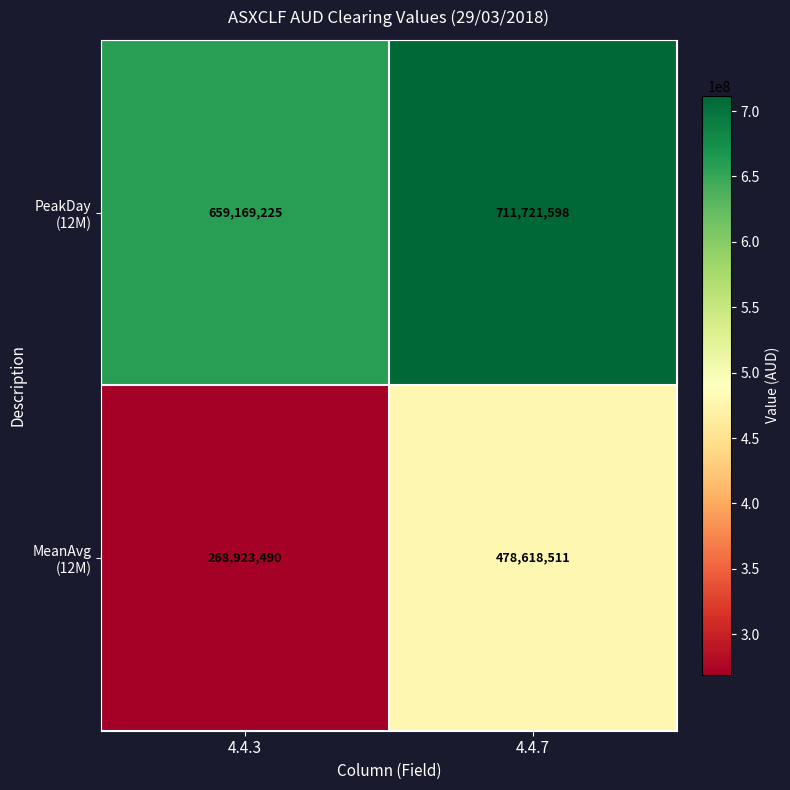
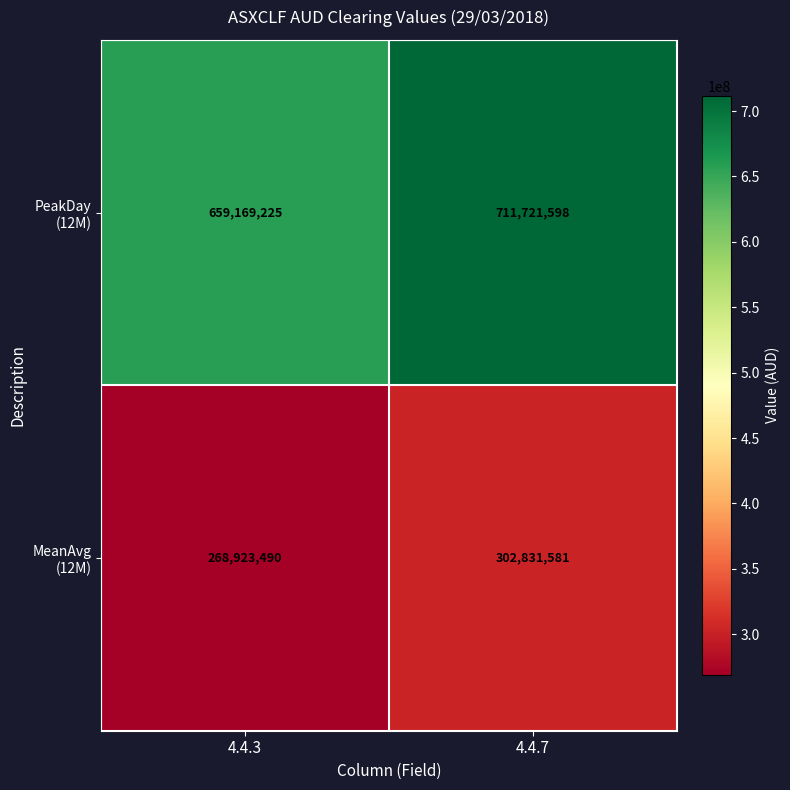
  {
    "PeakDay (12M)": {
      "4.4.3": "659,169,225",
      "4.4.7": "711,721,598"
    },
    "MeanAvg (12M)": {
      "4.4.3": "268,923,490",
-     "4.4.7": "478,618,511"
+     "4.4.7": "302,831,581"
    }
  }
